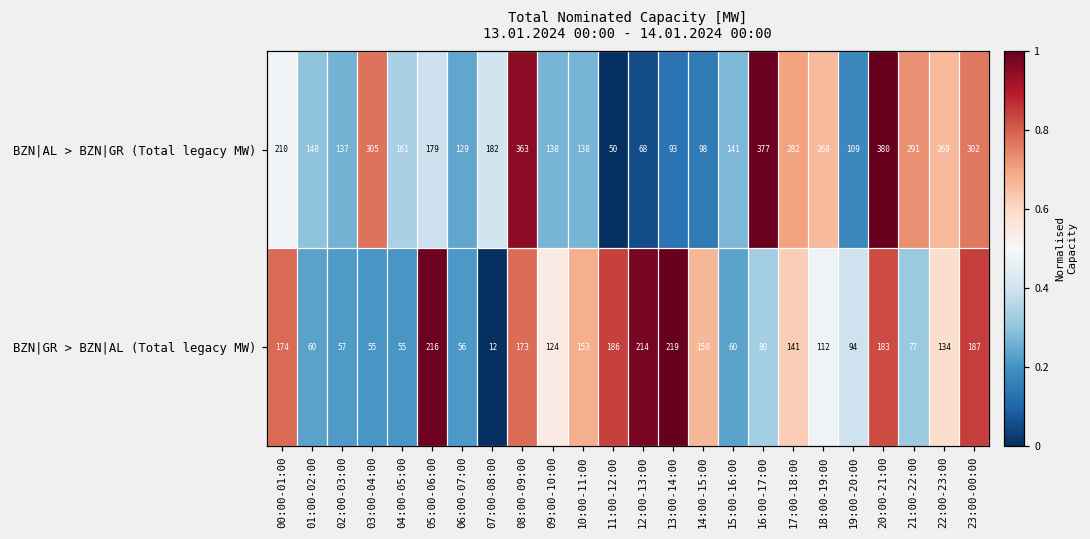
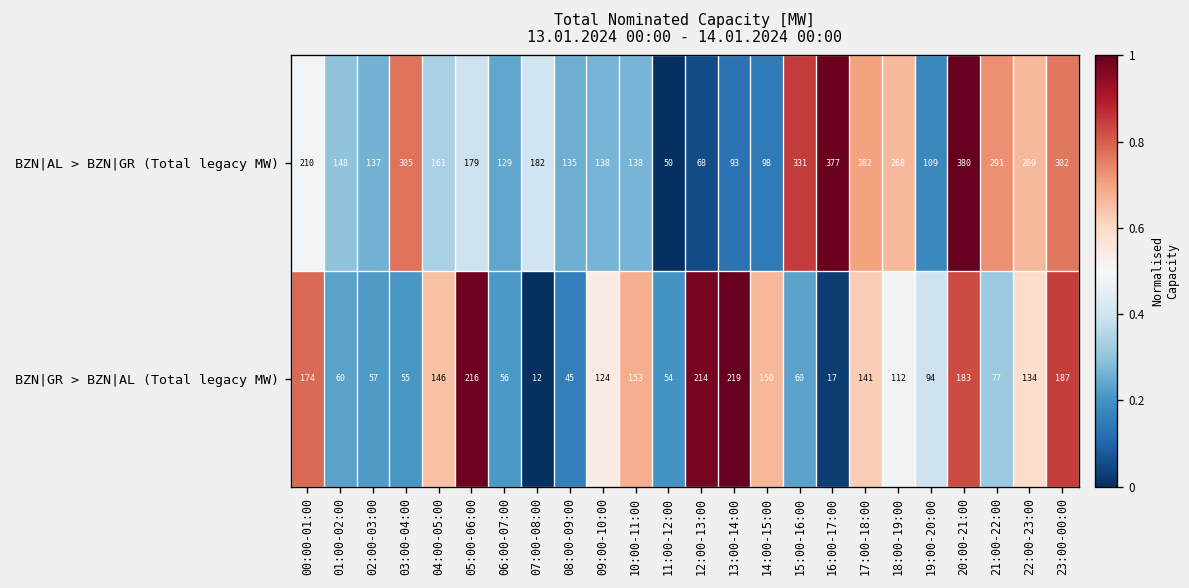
  {
    "BZN|AL > BZN|GR (Total legacy MW)": {
      "00:00-01:00": 210,
      "01:00-02:00": 148,
      "02:00-03:00": 137,
      "03:00-04:00": 305,
      "04:00-05:00": 161,
      "05:00-06:00": 179,
      "06:00-07:00": 129,
      "07:00-08:00": 182,
-     "08:00-09:00": 363,
+     "08:00-09:00": 135,
      "09:00-10:00": 138,
      "10:00-11:00": 138,
      "11:00-12:00": 50,
      "12:00-13:00": 68,
      "13:00-14:00": 93,
      "14:00-15:00": 98,
-     "15:00-16:00": 141,
+     "15:00-16:00": 331,
      "16:00-17:00": 377,
      "17:00-18:00": 282,
      "18:00-19:00": 268,
      "19:00-20:00": 109,
      "20:00-21:00": 380,
      "21:00-22:00": 291,
      "22:00-23:00": 269,
      "23:00-00:00": 302
    },
    "BZN|GR > BZN|AL (Total legacy MW)": {
      "00:00-01:00": 174,
      "01:00-02:00": 60,
      "02:00-03:00": 57,
      "03:00-04:00": 55,
-     "04:00-05:00": 55,
+     "04:00-05:00": 146,
      "05:00-06:00": 216,
      "06:00-07:00": 56,
      "07:00-08:00": 12,
-     "08:00-09:00": 173,
+     "08:00-09:00": 45,
      "09:00-10:00": 124,
      "10:00-11:00": 153,
-     "11:00-12:00": 186,
+     "11:00-12:00": 54,
      "12:00-13:00": 214,
      "13:00-14:00": 219,
      "14:00-15:00": 150,
      "15:00-16:00": 60,
-     "16:00-17:00": 80,
+     "16:00-17:00": 17,
      "17:00-18:00": 141,
      "18:00-19:00": 112,
      "19:00-20:00": 94,
      "20:00-21:00": 183,
      "21:00-22:00": 77,
      "22:00-23:00": 134,
      "23:00-00:00": 187
    }
  }
